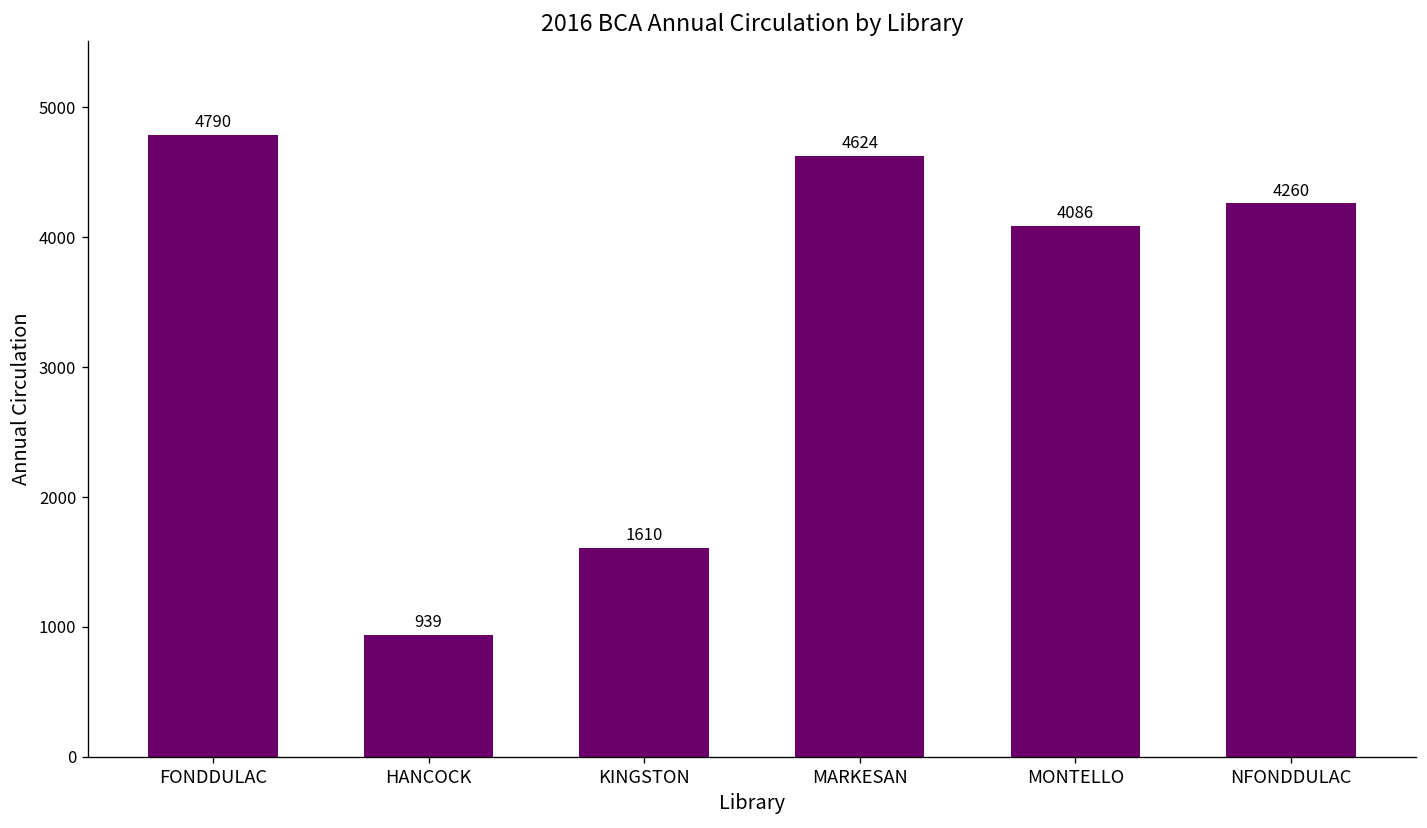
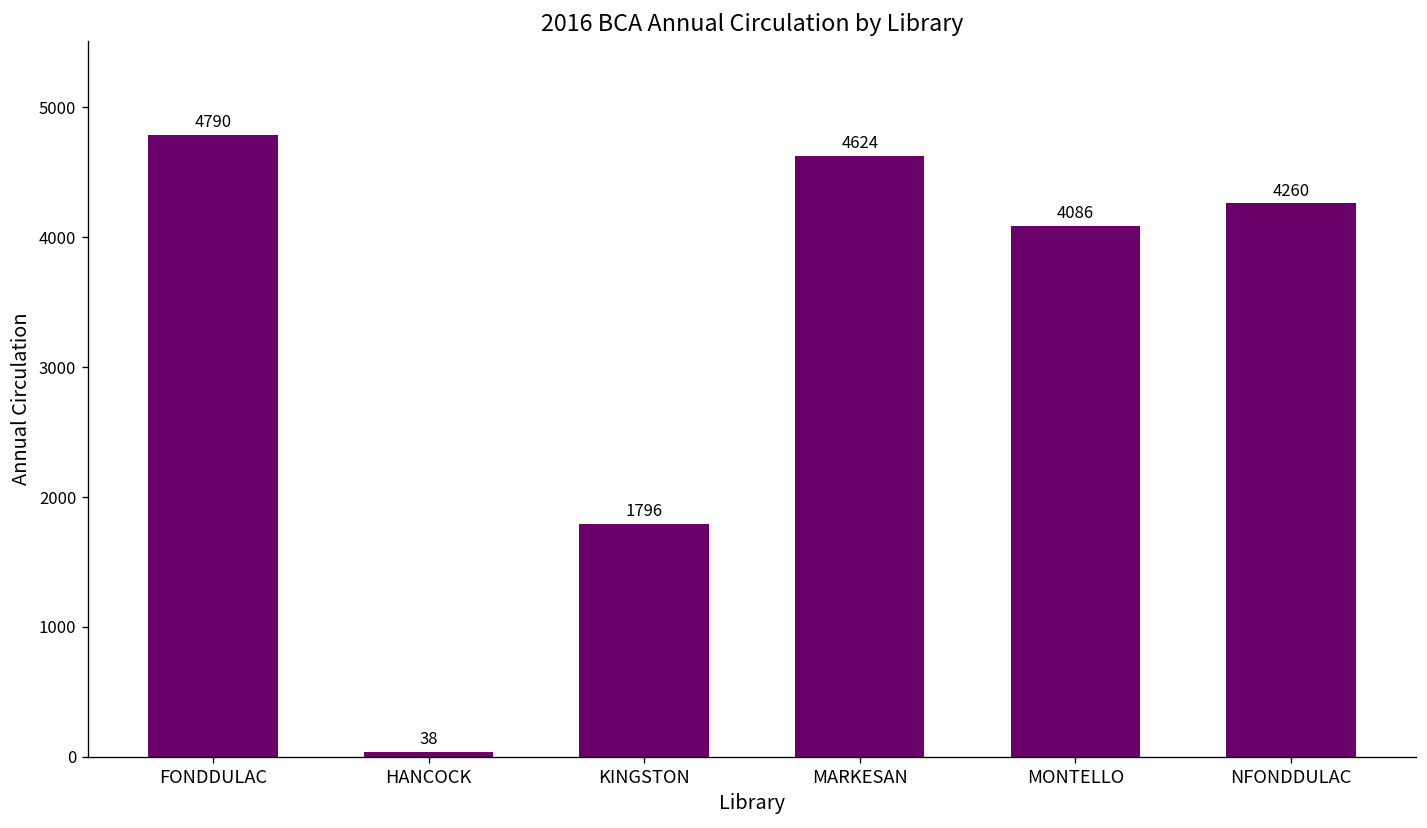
  {
    "FONDDULAC": 4790,
-   "HANCOCK": 939,
-   "KINGSTON": 1610,
+   "HANCOCK": 38,
+   "KINGSTON": 1796,
    "MARKESAN": 4624,
    "MONTELLO": 4086,
    "NFONDDULAC": 4260
  }
